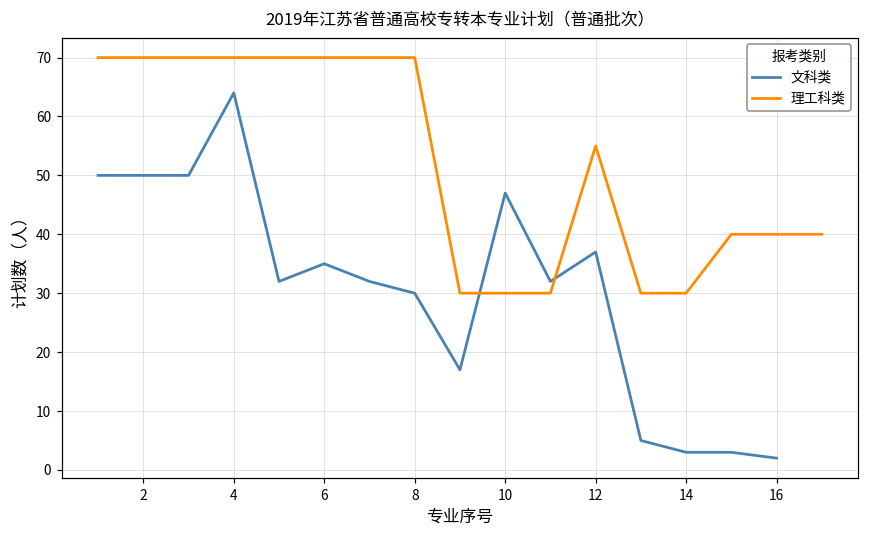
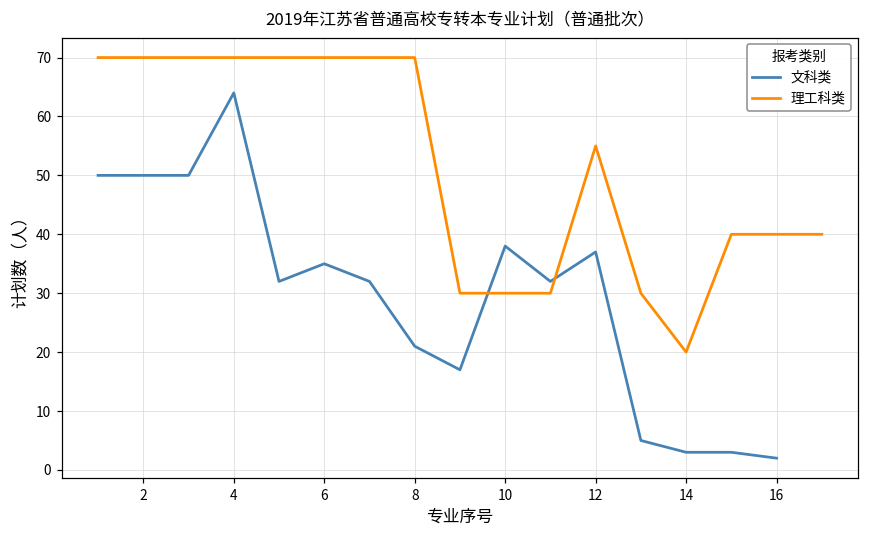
  {
    "文科类": {
      "2": 50,
      "4": 64,
      "6": 35,
-     "8": 30,
-     "10": 47,
+     "8": 21,
+     "10": 38,
      "12": 37,
      "14": 3,
      "16": 2
    },
    "理工科类": {
      "2": 70,
      "4": 70,
      "6": 70,
      "8": 70,
      "10": 30,
      "12": 55,
-     "14": 30,
+     "14": 20,
      "16": 40
    }
  }
